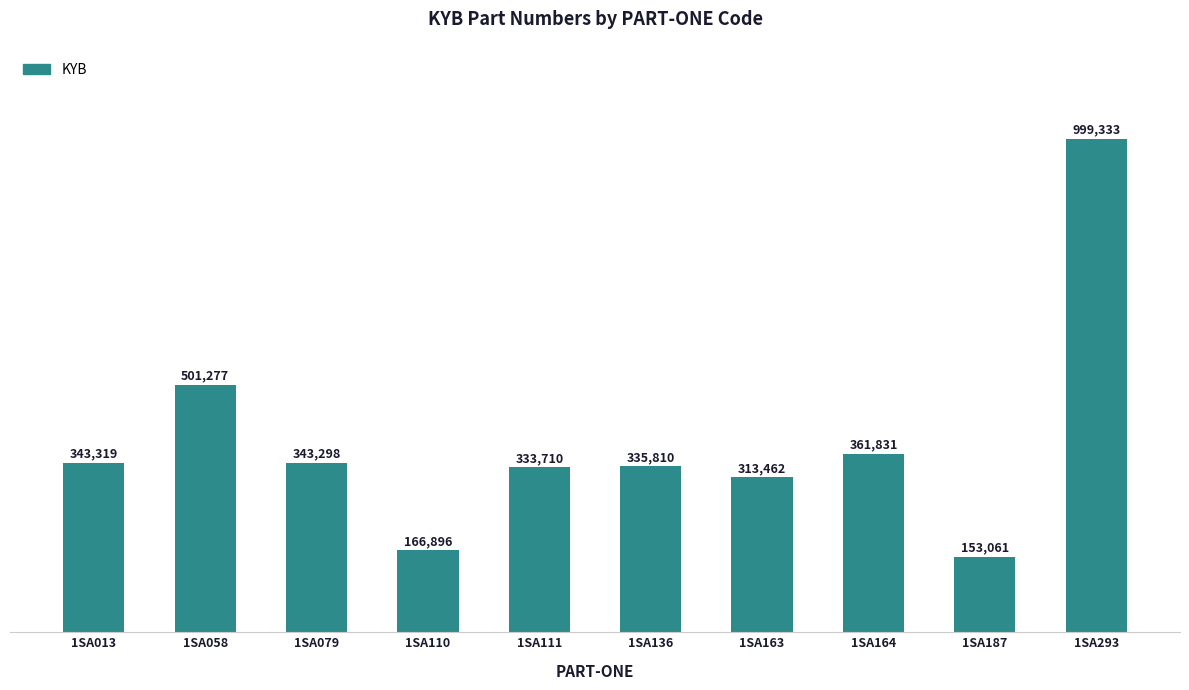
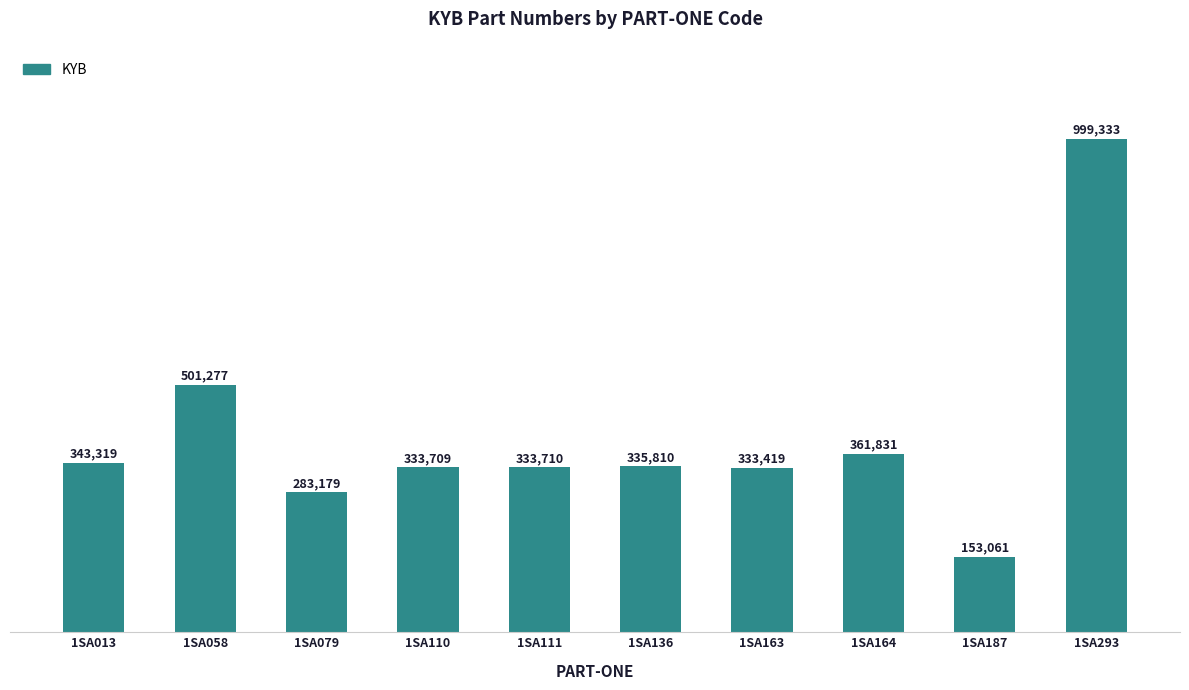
  {
    "1SA013": "343,319",
    "1SA058": "501,277",
-   "1SA079": "343,298",
-   "1SA110": "166,896",
+   "1SA079": "283,179",
+   "1SA110": "333,709",
    "1SA111": "333,710",
    "1SA136": "335,810",
-   "1SA163": "313,462",
+   "1SA163": "333,419",
    "1SA164": "361,831",
    "1SA187": "153,061",
    "1SA293": "999,333"
  }
